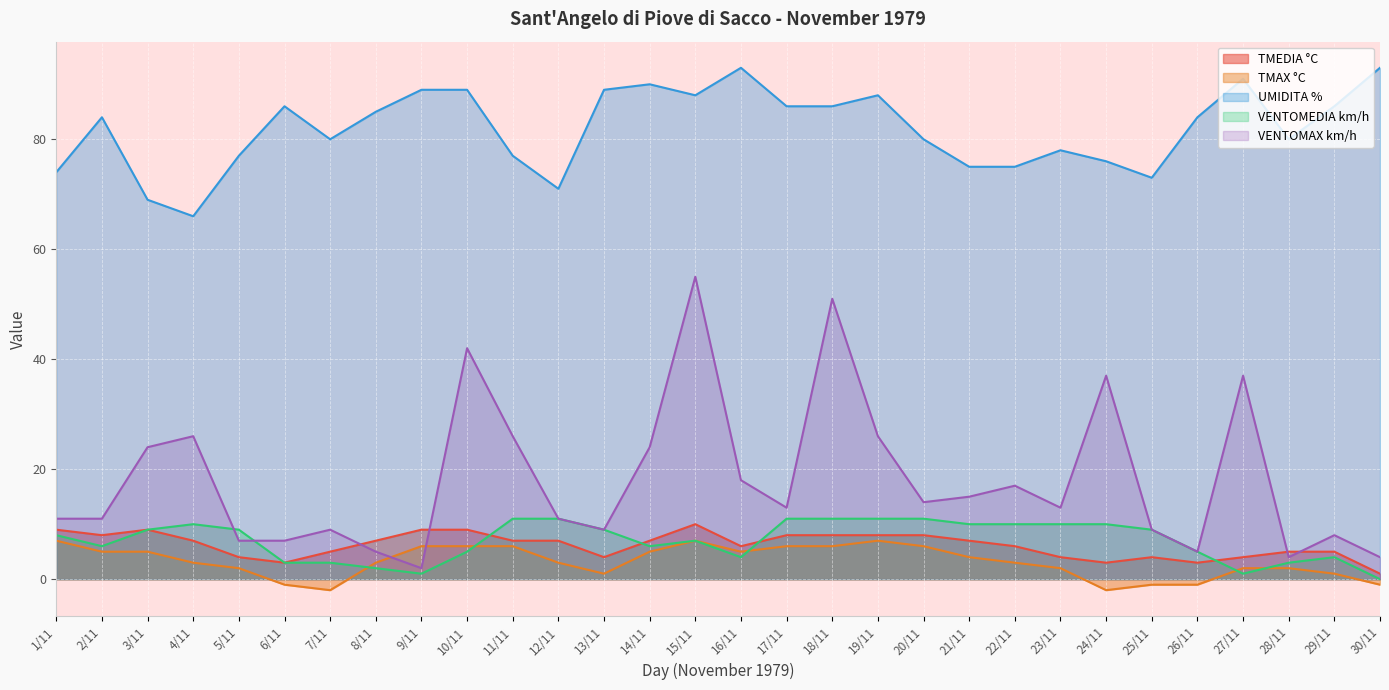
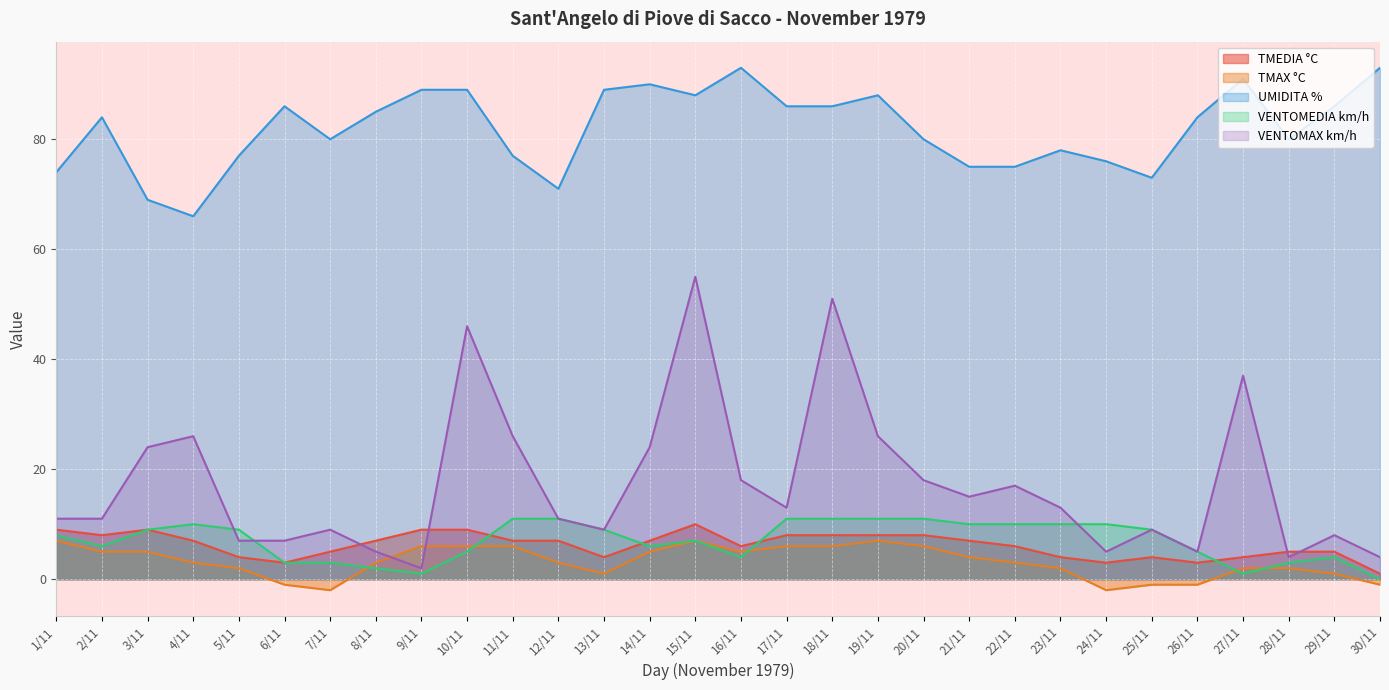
  {
    "VENTOMAX km/h": {
      "1/11": 11,
      "2/11": 11,
      "3/11": 24,
      "4/11": 26,
      "5/11": 7,
      "6/11": 7,
      "7/11": 9,
      "8/11": 5,
      "9/11": 2,
-     "10/11": 42,
+     "10/11": 46,
      "11/11": 26,
      "14/11": 24,
      "15/11": 55,
      "16/11": 18,
      "17/11": 13,
      "18/11": 51,
      "19/11": 26,
-     "20/11": 14,
+     "20/11": 18,
      "21/11": 15,
      "22/11": 17,
      "23/11": 13,
-     "24/11": 37,
+     "24/11": 5,
      "27/11": 37,
      "28/11": 4,
      "29/11": 8,
      "30/11": 4
    }
  }
